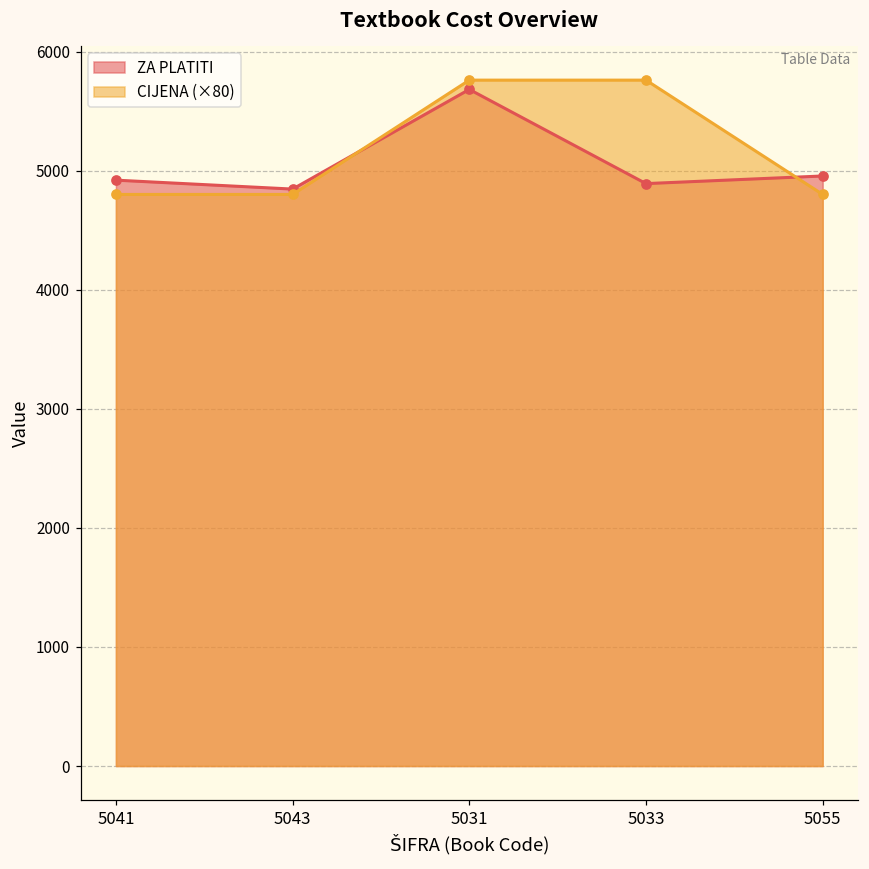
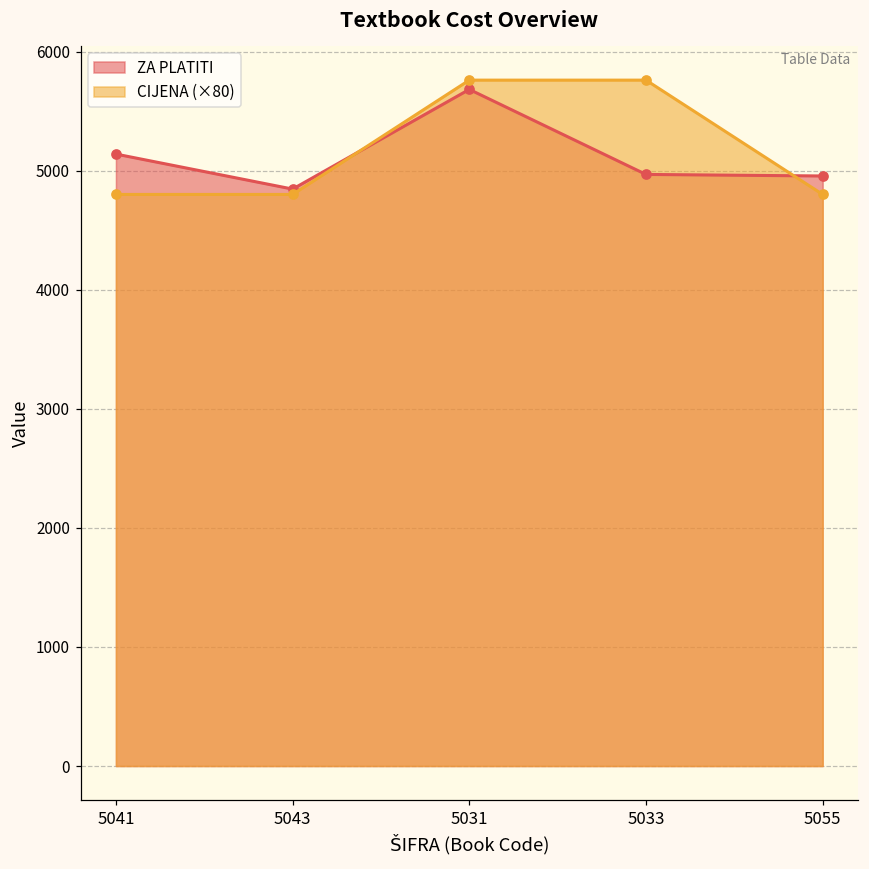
  {
    "ZA PLATITI": {
-     "5041": 4920,
+     "5041": 5140,
      "5043": 4850,
      "5031": 5680,
-     "5033": 4890,
+     "5033": 4970,
      "5055": 4960
    },
    "CIJENA (×80)": {
      "5041": 4800,
      "5043": 4800,
      "5031": 5760,
      "5033": 5760,
      "5055": 4800
    }
  }
